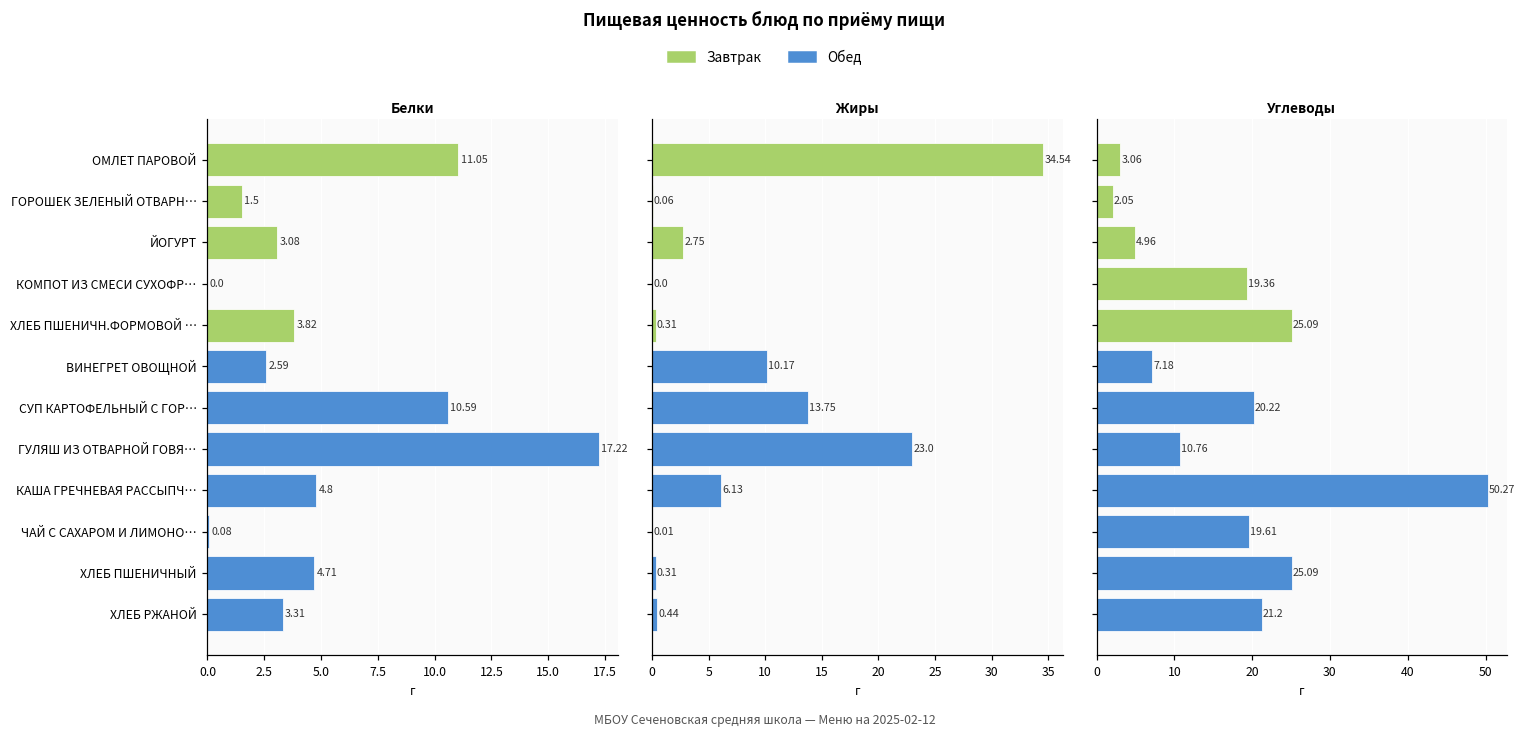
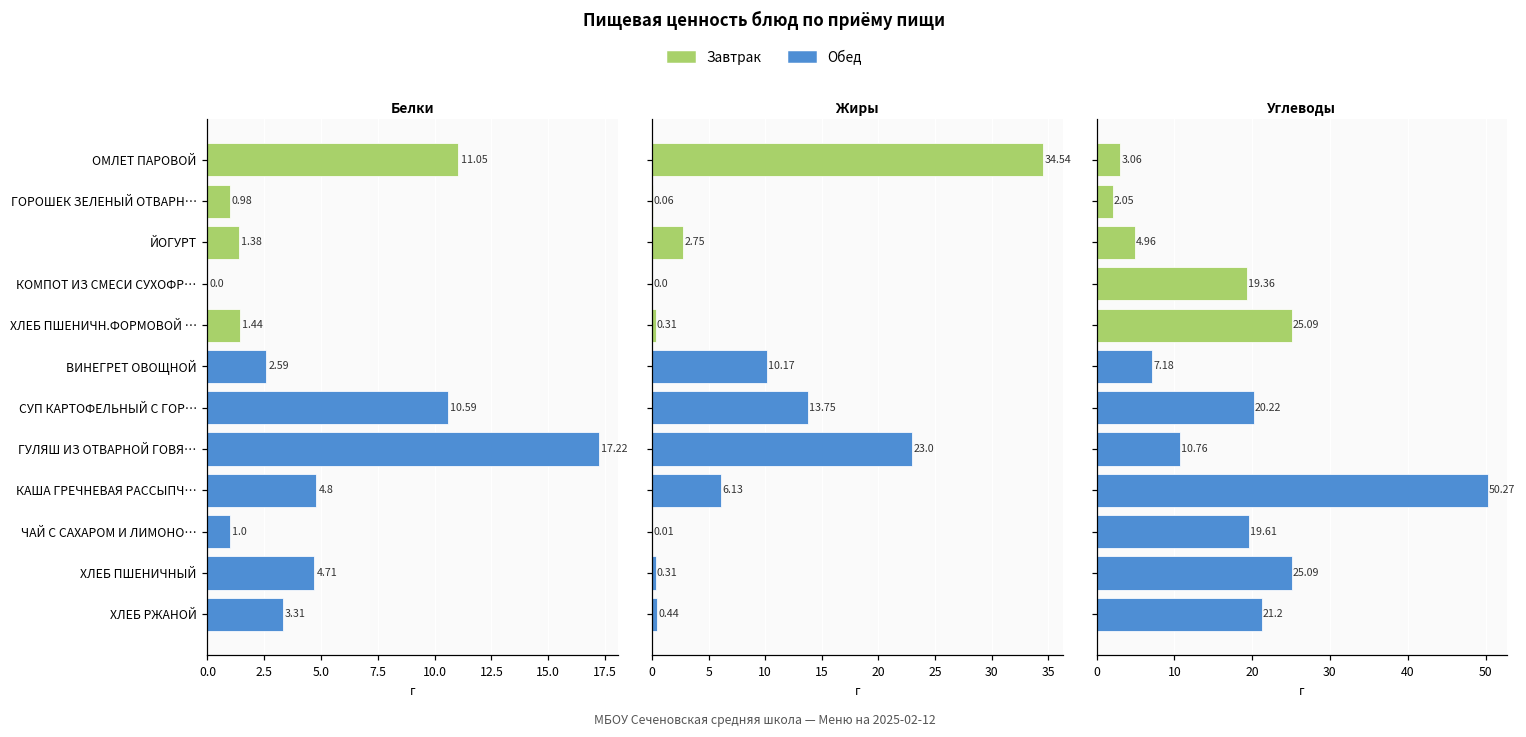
  {
    "Белки": {
      "ОМЛЕТ ПАРОВОЙ": 11.05,
-     "ГОРОШЕК ЗЕЛЕНЫЙ ОТВАРН…": 1.5,
-     "ЙОГУРТ": 3.08,
+     "ГОРОШЕК ЗЕЛЕНЫЙ ОТВАРН…": 0.98,
+     "ЙОГУРТ": 1.38,
      "КОМПОТ ИЗ СМЕСИ СУХОФР…": 0.0,
-     "ХЛЕБ ПШЕНИЧН.ФОРМОВОЙ …": 3.82,
+     "ХЛЕБ ПШЕНИЧН.ФОРМОВОЙ …": 1.44,
      "ВИНЕГРЕТ ОВОЩНОЙ": 2.59,
      "СУП КАРТОФЕЛЬНЫЙ С ГОР…": 10.59,
      "ГУЛЯШ ИЗ ОТВАРНОЙ ГОВЯ…": 17.22,
      "КАША ГРЕЧНЕВАЯ РАССЫПЧ…": 4.8,
-     "ЧАЙ С САХАРОМ И ЛИМОНО…": 0.08,
+     "ЧАЙ С САХАРОМ И ЛИМОНО…": 1.0,
      "ХЛЕБ ПШЕНИЧНЫЙ": 4.71,
      "ХЛЕБ РЖАНОЙ": 3.31
    }
  }
